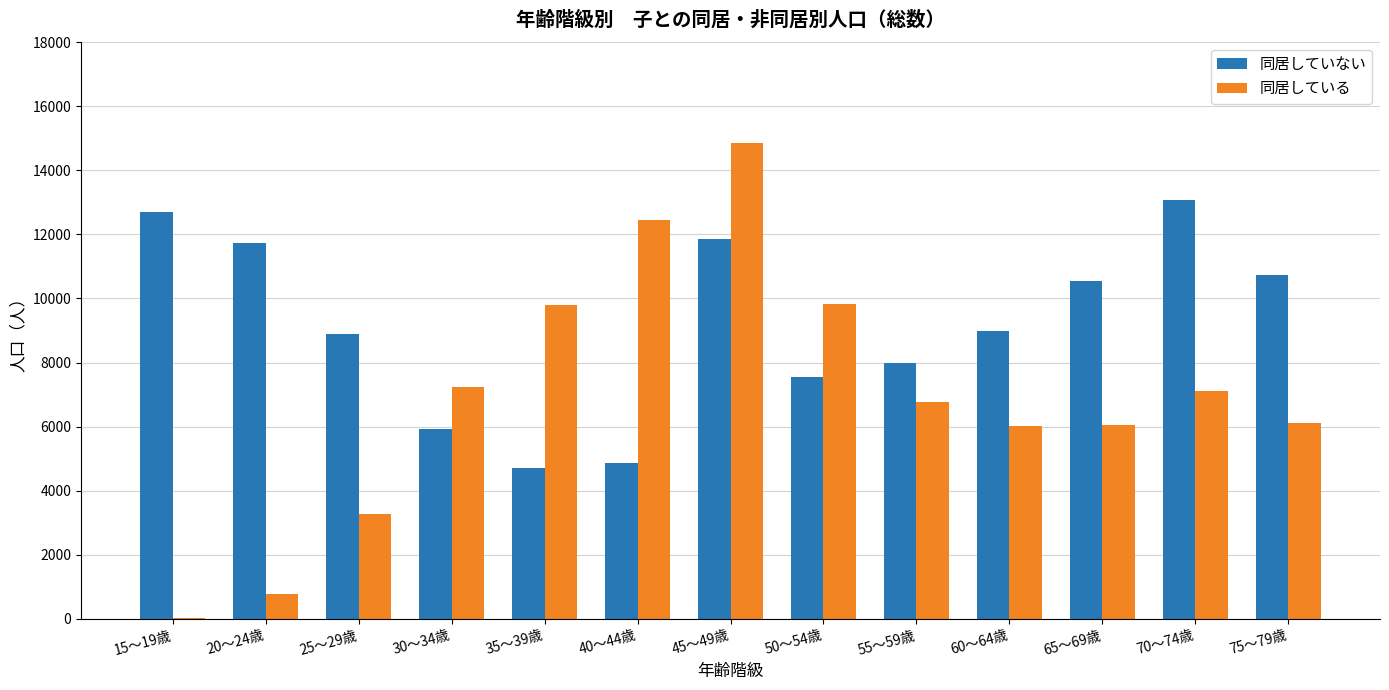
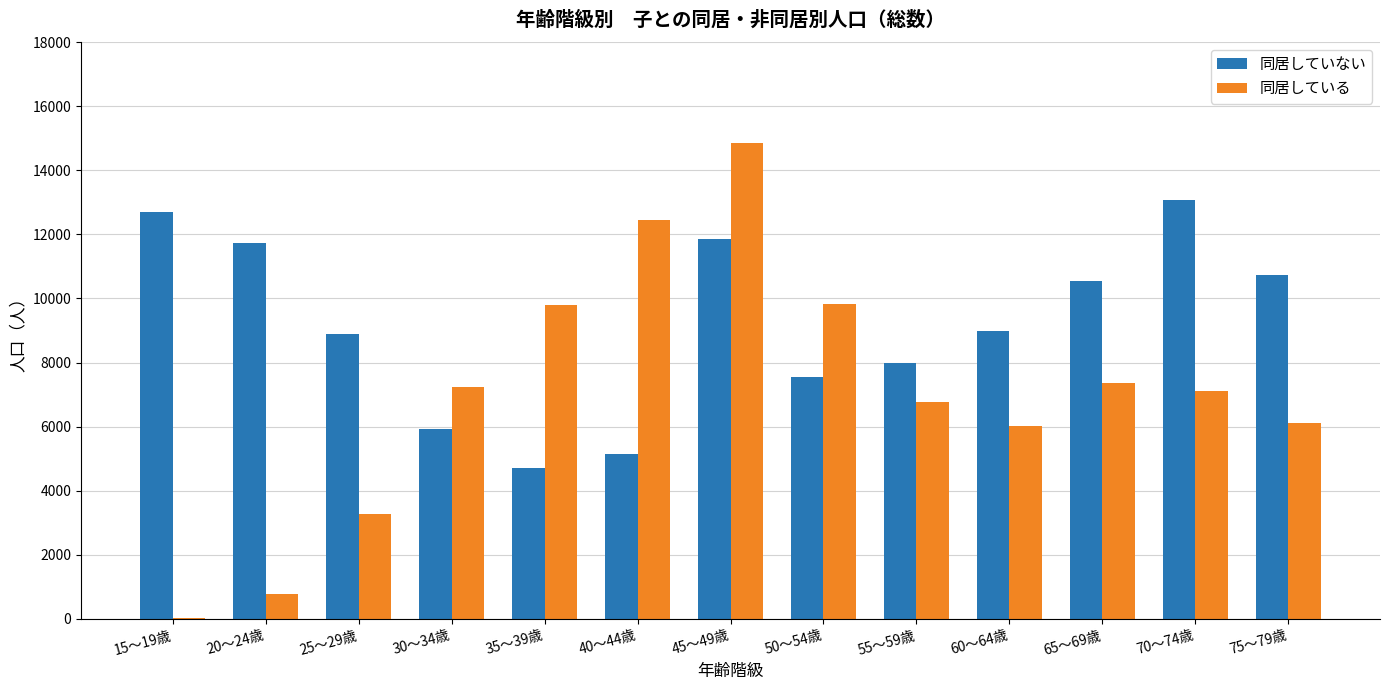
  {
    "同居していない": {
      "15～19歳": 12700,
      "20～24歳": 11700,
      "25～29歳": 8900,
      "30～34歳": 5900,
      "35～39歳": 4700,
-     "40～44歳": 4900,
+     "40～44歳": 5200,
      "45～49歳": 11900,
      "50～54歳": 7500,
      "55～59歳": 8000,
      "60～64歳": 9000,
      "65～69歳": 10500,
      "70～74歳": 13100,
      "75～79歳": 10700
    },
    "同居している": {
      "20～24歳": 800,
      "25～29歳": 3300,
      "30～34歳": 7200,
      "35～39歳": 9800,
      "40～44歳": 12400,
      "45～49歳": 14800,
      "50～54歳": 9800,
      "55～59歳": 6800,
      "60～64歳": 6000,
-     "65～69歳": 6000,
+     "65～69歳": 7400,
      "70～74歳": 7100,
      "75～79歳": 6100
    }
  }
